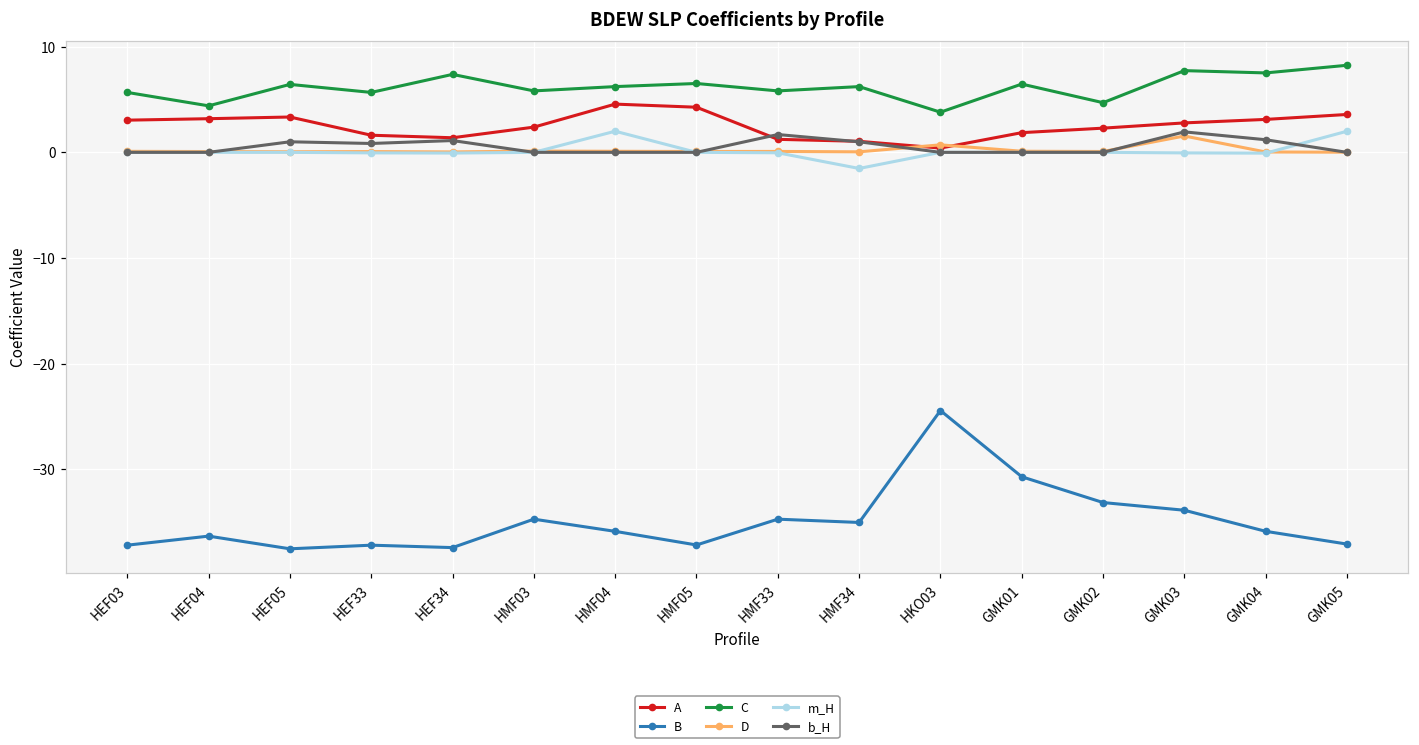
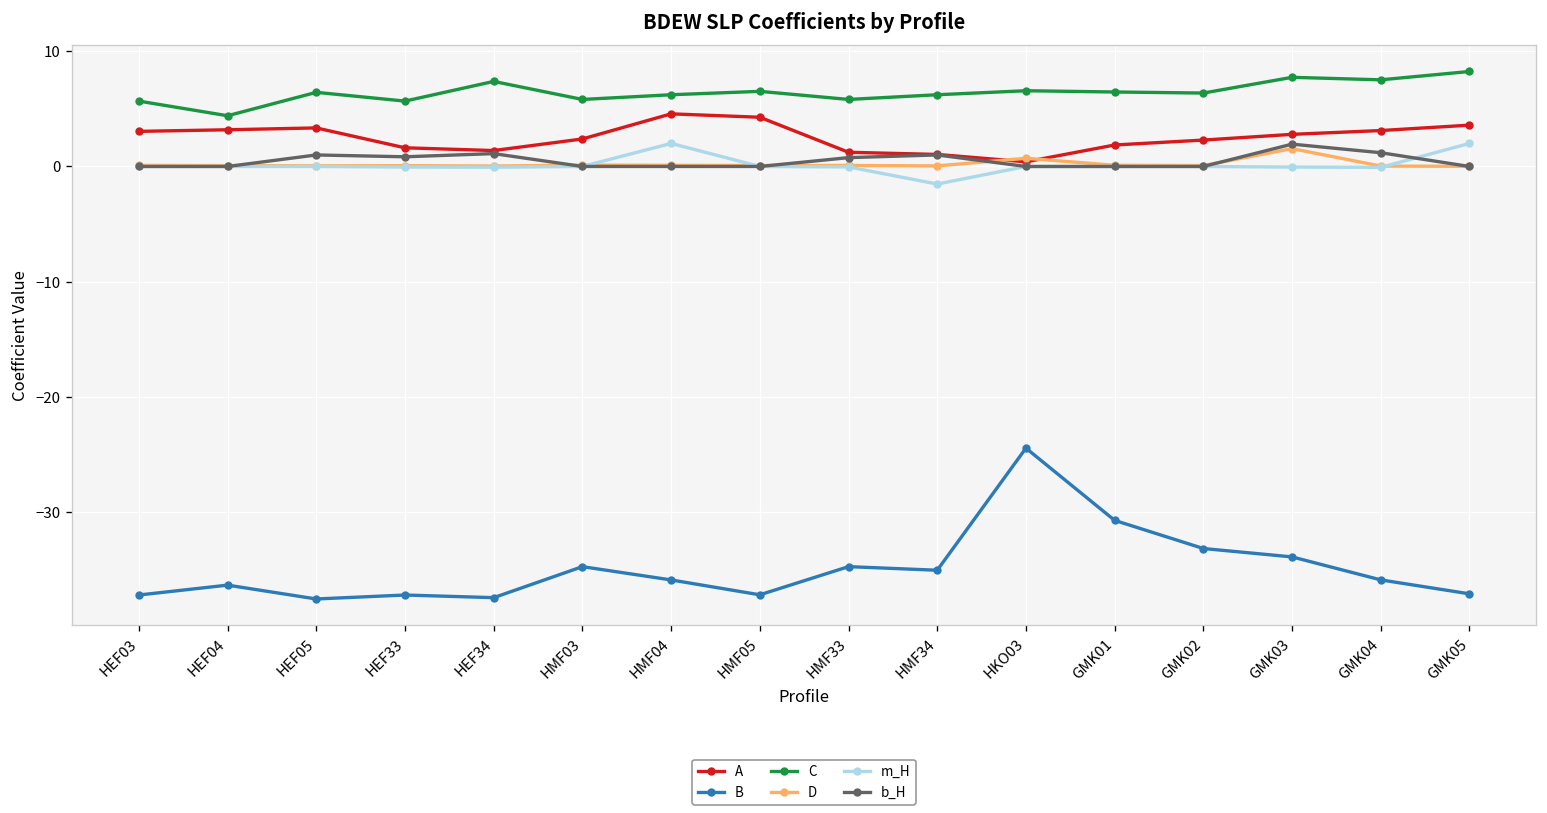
  {
    "A": {
      "HEF03": 3,
      "HEF04": 3,
      "HEF05": 3,
      "HEF33": 2,
      "HEF34": 1,
      "HMF03": 2,
      "HMF04": 5,
      "HMF05": 4,
      "HMF33": 1,
      "HKO03": 0,
      "GMK01": 2,
      "GMK02": 2,
      "GMK03": 3,
      "GMK04": 3,
      "GMK05": 4
    },
    "B": {
      "HEF03": -37,
      "HEF04": -36,
      "HEF05": -38,
      "HEF33": -37,
      "HEF34": -37,
      "HMF03": -35,
      "HMF04": -36,
      "HMF05": -37,
      "HMF33": -35,
      "HMF34": -35,
      "HKO03": -24,
      "GMK01": -31,
      "GMK02": -33,
      "GMK03": -34,
      "GMK04": -36,
      "GMK05": -37
    },
    "C": {
      "HEF03": 6,
      "HEF04": 4,
      "HEF05": 6,
      "HEF33": 6,
      "HEF34": 7,
      "HMF03": 6,
      "HMF04": 6,
      "HMF05": 7,
      "HMF33": 6,
      "HMF34": 6,
-     "HKO03": 4,
+     "HKO03": 7,
      "GMK01": 6,
-     "GMK02": 5,
+     "GMK02": 6,
      "GMK03": 8,
      "GMK04": 8,
      "GMK05": 8
    },
    "D": {
      "HMF34": 0,
      "HKO03": 1,
      "GMK03": 2
    },
    "m_H": {
      "HMF04": 2,
      "HMF34": -2,
      "GMK03": 0,
      "GMK05": 2
    },
    "b_H": {
      "HEF05": 1,
      "HEF33": 1,
      "HEF34": 1,
-     "HMF33": 2,
+     "HMF33": 1,
      "GMK03": 2,
      "GMK04": 1
    }
  }
